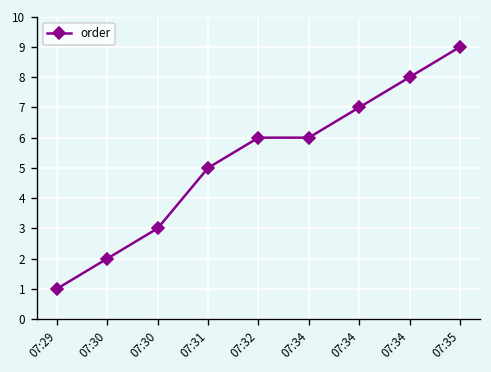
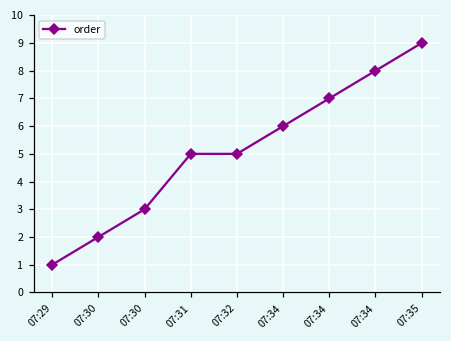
  {
    "07:29": 1,
    "07:31": 5,
-   "07:32": 6,
+   "07:32": 5,
    "07:35": 9
  }
